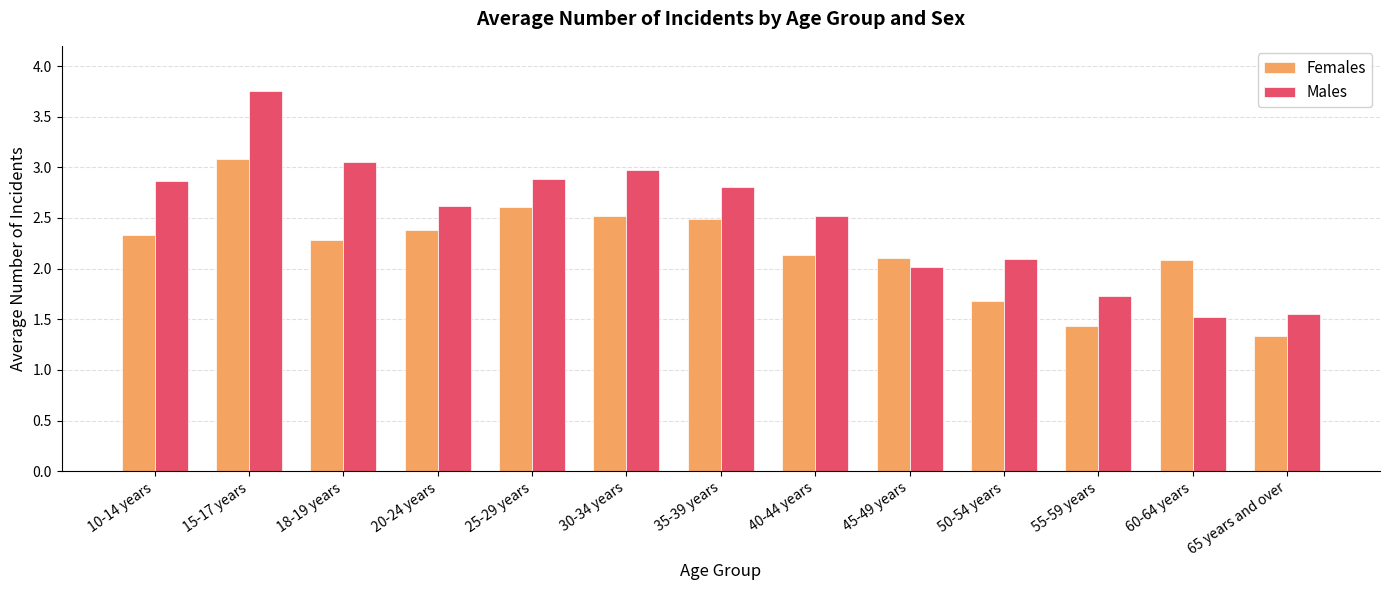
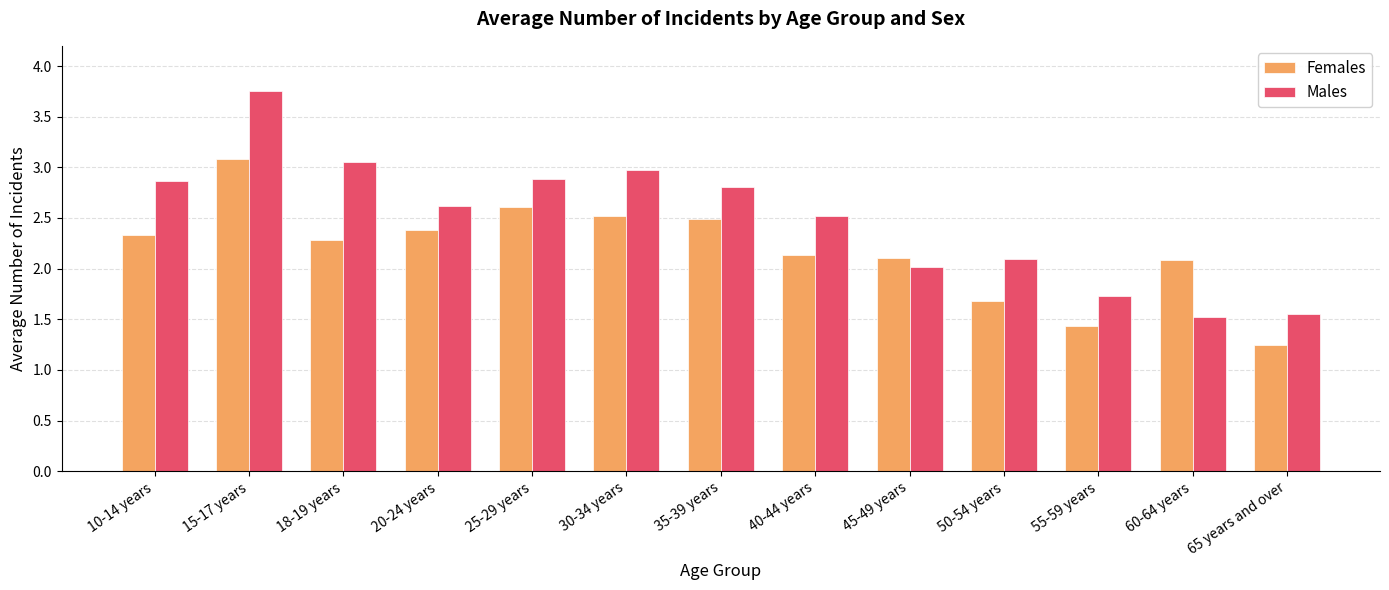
  {
    "Females": {
      "10-14 years": 2.33,
      "15-17 years": 3.08,
      "18-19 years": 2.28,
      "20-24 years": 2.38,
      "25-29 years": 2.61,
      "30-34 years": 2.52,
      "35-39 years": 2.49,
      "40-44 years": 2.14,
      "45-49 years": 2.10,
      "50-54 years": 1.68,
      "55-59 years": 1.43,
      "60-64 years": 2.08,
-     "65 years and over": 1.34
+     "65 years and over": 1.24
    },
    "Males": {
      "10-14 years": 2.87,
      "15-17 years": 3.75,
      "18-19 years": 3.06,
      "20-24 years": 2.62,
      "25-29 years": 2.88,
      "30-34 years": 2.97,
      "35-39 years": 2.81,
      "40-44 years": 2.52,
      "45-49 years": 2.02,
      "50-54 years": 2.10,
      "55-59 years": 1.73,
      "60-64 years": 1.52,
      "65 years and over": 1.55
    }
  }
